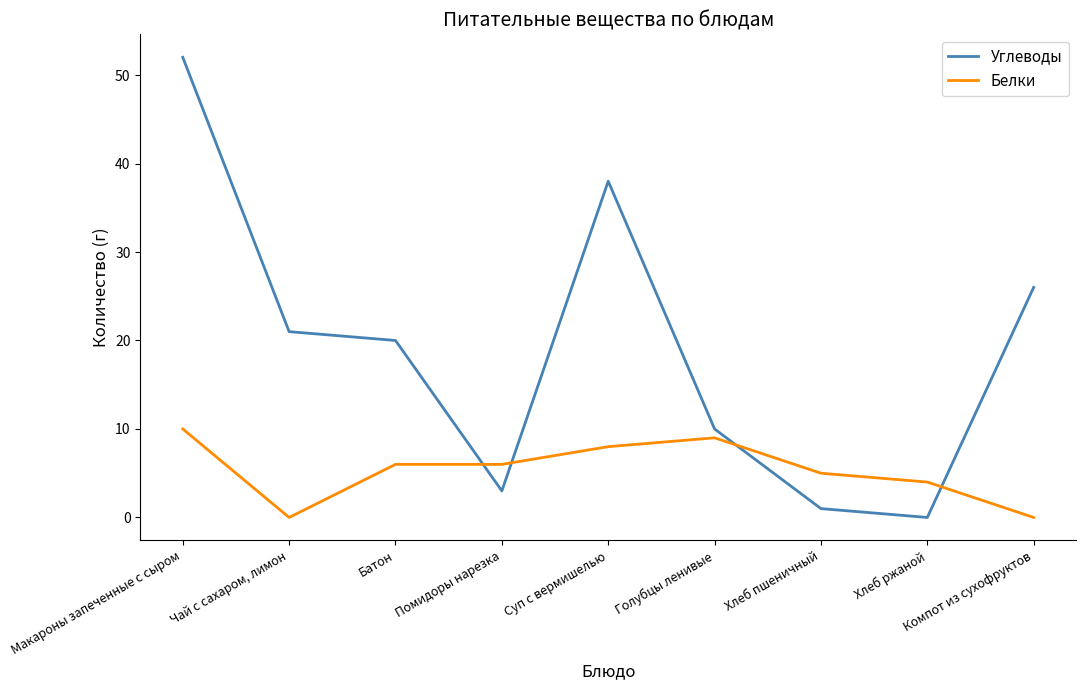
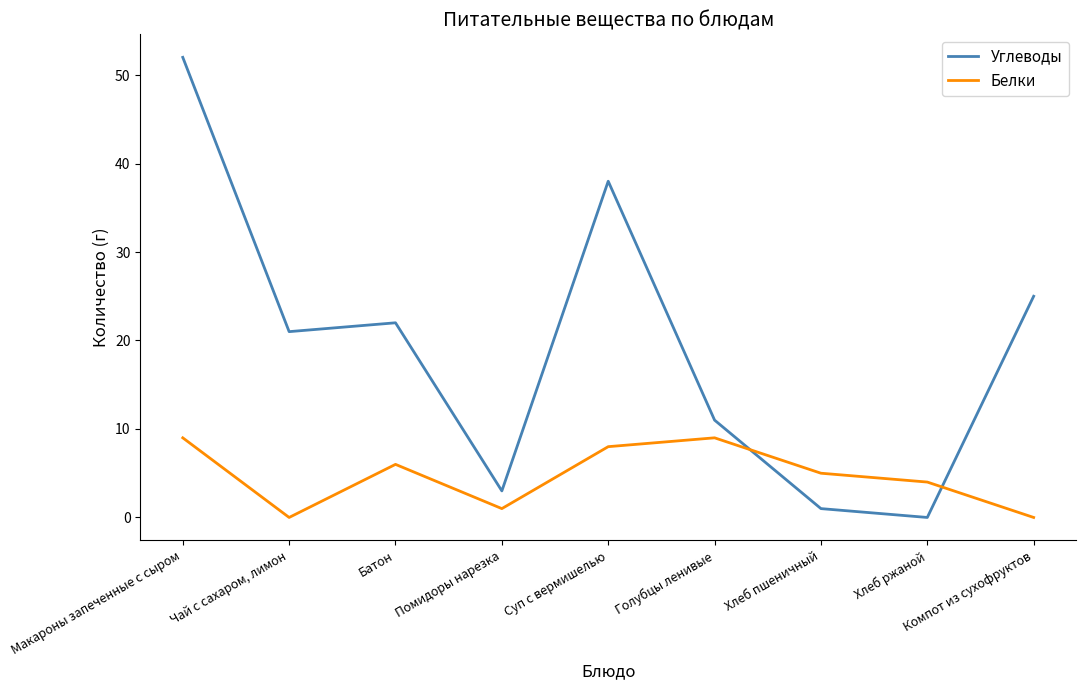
  {
    "Углеводы": {
      "Макароны запеченные с сыром": 52,
      "Чай с сахаром, лимон": 21,
-     "Батон": 20,
+     "Батон": 22,
      "Помидоры нарезка": 3,
      "Суп с вермишелью": 38,
-     "Голубцы ленивые": 10,
+     "Голубцы ленивые": 11,
      "Хлеб пшеничный": 1,
      "Хлеб ржаной": 0,
-     "Компот из сухофруктов": 26
+     "Компот из сухофруктов": 25
    },
    "Белки": {
-     "Макароны запеченные с сыром": 10,
+     "Макароны запеченные с сыром": 9,
      "Чай с сахаром, лимон": 0,
      "Батон": 6,
-     "Помидоры нарезка": 6,
+     "Помидоры нарезка": 1,
      "Суп с вермишелью": 8,
      "Голубцы ленивые": 9,
      "Хлеб пшеничный": 5,
      "Хлеб ржаной": 4,
      "Компот из сухофруктов": 0
    }
  }
